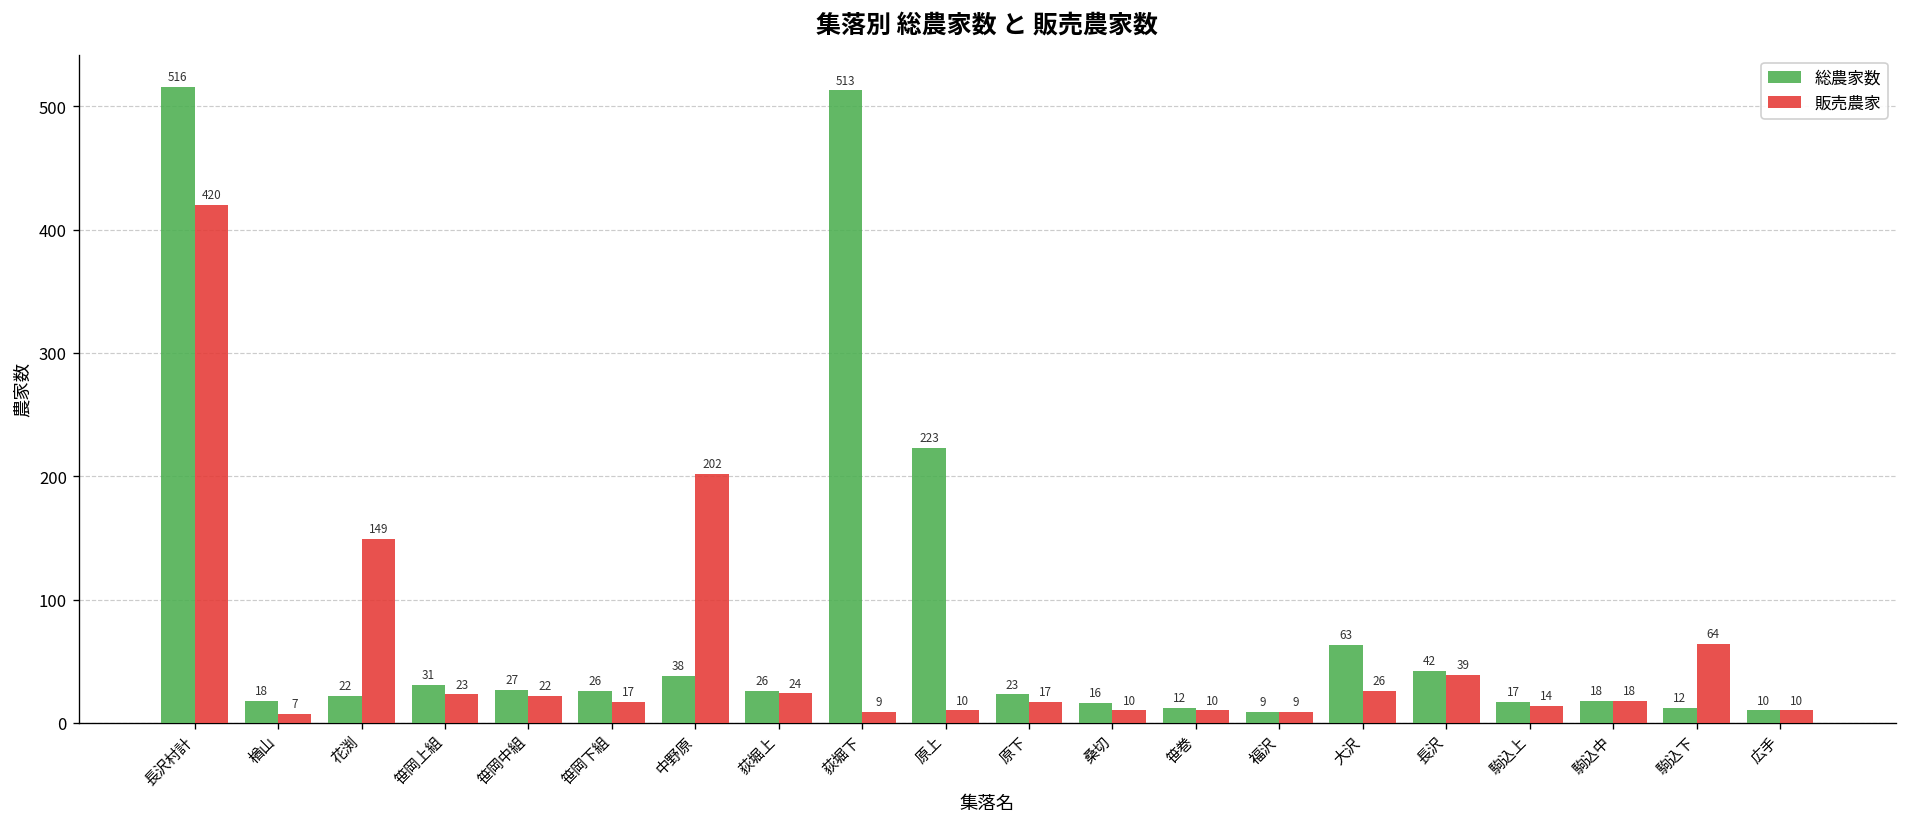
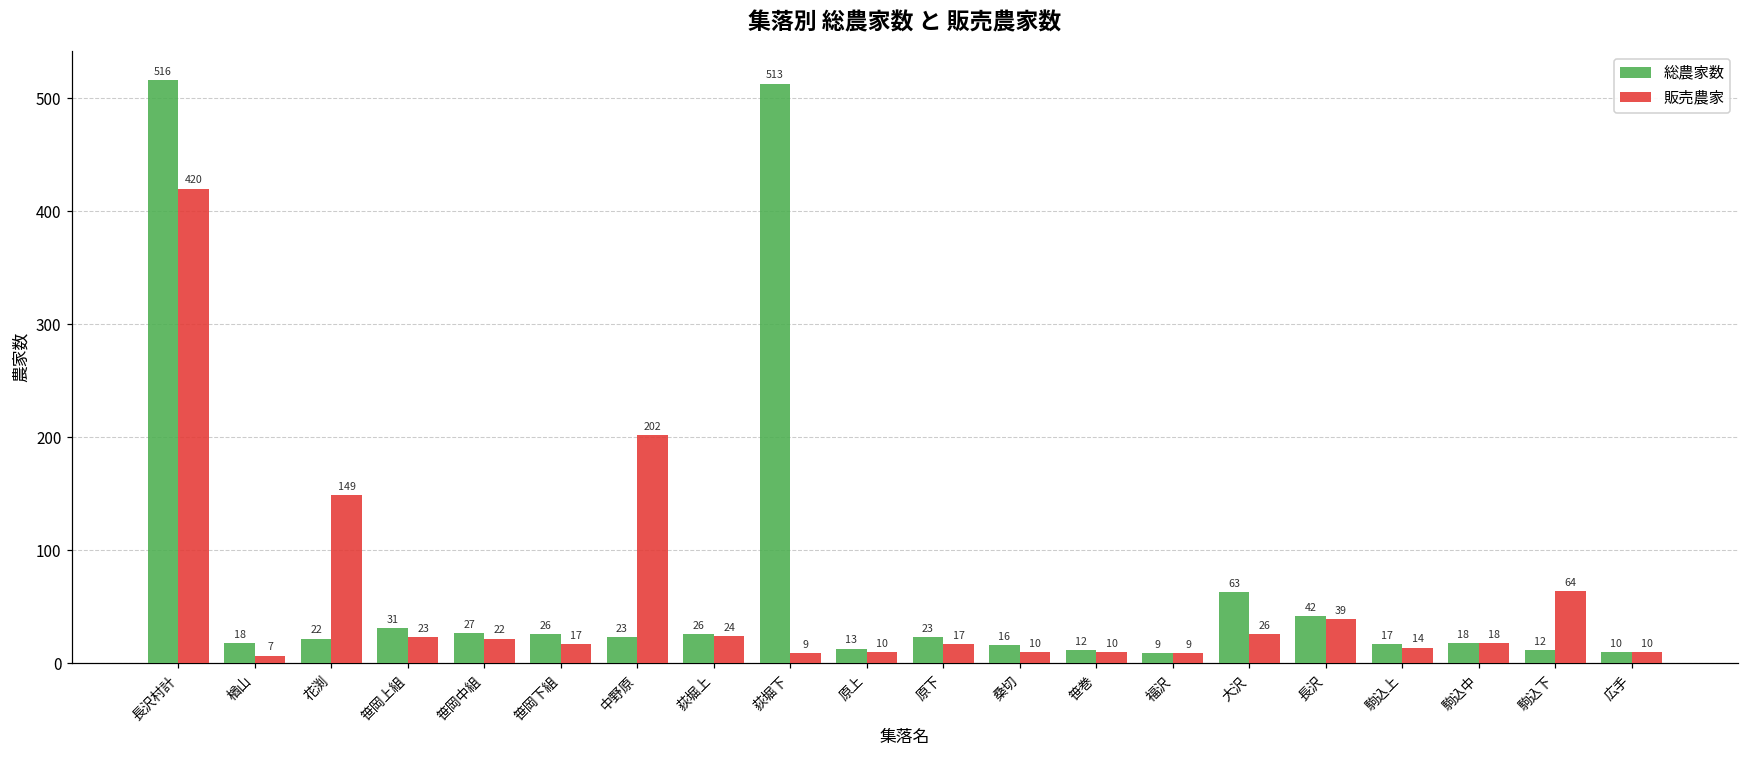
  {
    "総農家数": {
      "長沢村計": 516,
      "楢山": 18,
      "花渕": 22,
      "笹岡上組": 31,
      "笹岡中組": 27,
      "笹岡下組": 26,
-     "中野原": 38,
+     "中野原": 23,
      "荻堀上": 26,
      "荻堀下": 513,
-     "原上": 223,
+     "原上": 13,
      "原下": 23,
      "桑切": 16,
      "笹巻": 12,
      "福沢": 9,
      "大沢": 63,
      "長沢": 42,
      "駒込上": 17,
      "駒込中": 18,
      "駒込下": 12,
      "広手": 10
    },
    "販売農家": {
      "長沢村計": 420,
      "楢山": 7,
      "花渕": 149,
      "笹岡上組": 23,
      "笹岡中組": 22,
      "笹岡下組": 17,
      "中野原": 202,
      "荻堀上": 24,
      "荻堀下": 9,
      "原上": 10,
      "原下": 17,
      "桑切": 10,
      "笹巻": 10,
      "福沢": 9,
      "大沢": 26,
      "長沢": 39,
      "駒込上": 14,
      "駒込中": 18,
      "駒込下": 64,
      "広手": 10
    }
  }
